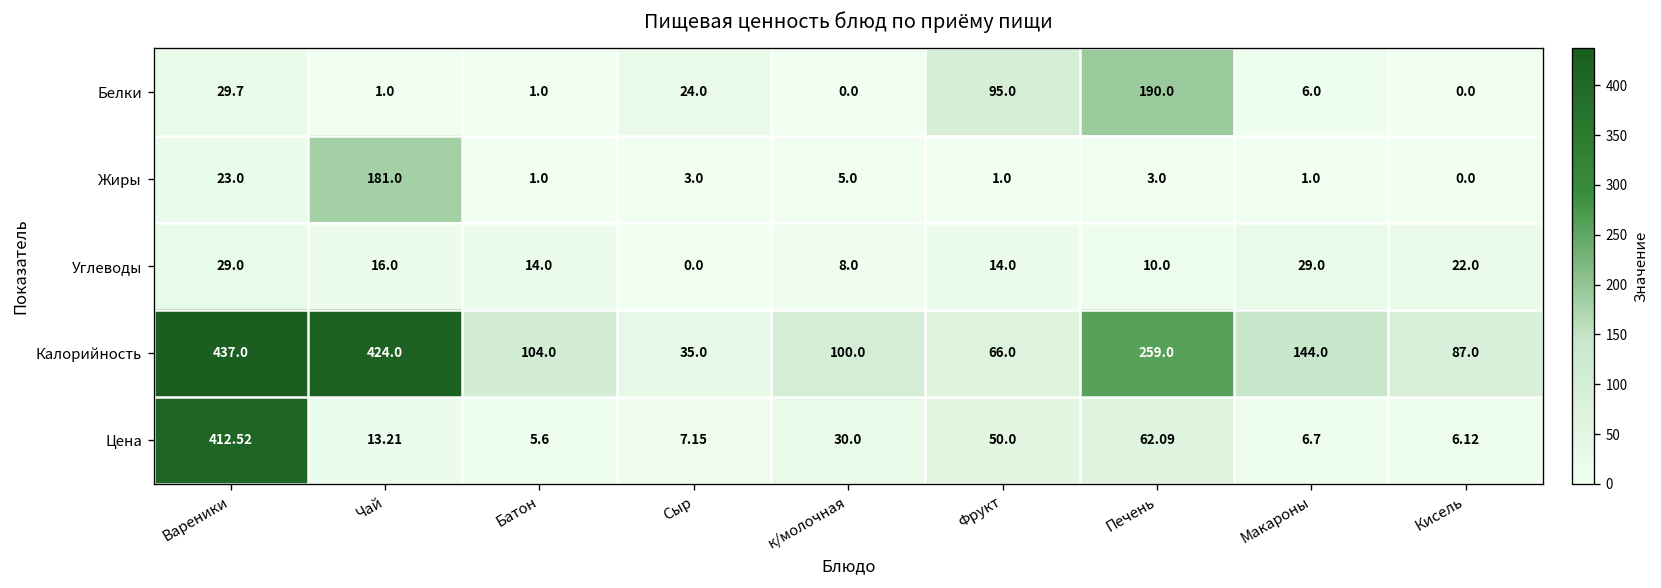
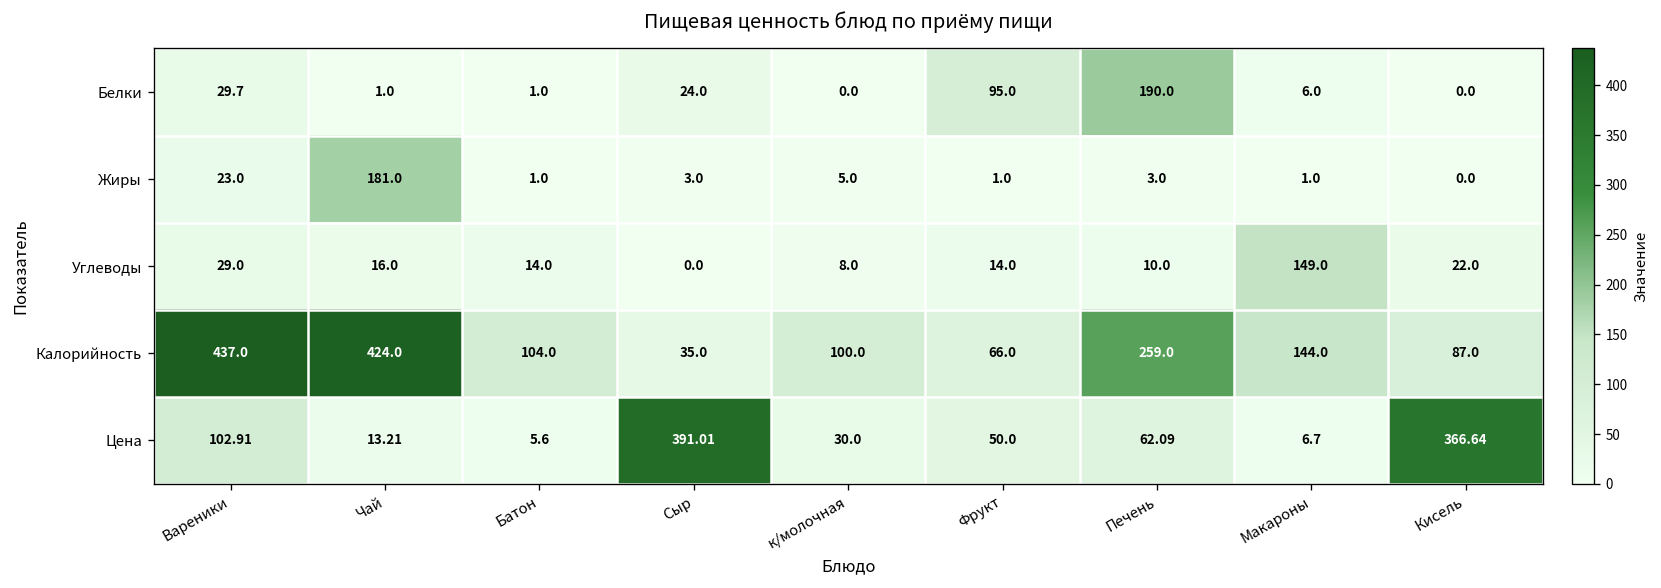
  {
    "Белки": {
      "Вареники": 29.7,
      "Чай": 1.0,
      "Батон": 1.0,
      "Сыр": 24.0,
      "к/молочная": 0.0,
      "Фрукт": 95.0,
      "Печень": 190.0,
      "Макароны": 6.0,
      "Кисель": 0.0
    },
    "Жиры": {
      "Вареники": 23.0,
      "Чай": 181.0,
      "Батон": 1.0,
      "Сыр": 3.0,
      "к/молочная": 5.0,
      "Фрукт": 1.0,
      "Печень": 3.0,
      "Макароны": 1.0,
      "Кисель": 0.0
    },
    "Углеводы": {
      "Вареники": 29.0,
      "Чай": 16.0,
      "Батон": 14.0,
      "Сыр": 0.0,
      "к/молочная": 8.0,
      "Фрукт": 14.0,
      "Печень": 10.0,
-     "Макароны": 29.0,
+     "Макароны": 149.0,
      "Кисель": 22.0
    },
    "Калорийность": {
      "Вареники": 437.0,
      "Чай": 424.0,
      "Батон": 104.0,
      "Сыр": 35.0,
      "к/молочная": 100.0,
      "Фрукт": 66.0,
      "Печень": 259.0,
      "Макароны": 144.0,
      "Кисель": 87.0
    },
    "Цена": {
-     "Вареники": 412.52,
+     "Вареники": 102.91,
      "Чай": 13.21,
      "Батон": 5.6,
-     "Сыр": 7.15,
+     "Сыр": 391.01,
      "к/молочная": 30.0,
      "Фрукт": 50.0,
      "Печень": 62.09,
      "Макароны": 6.7,
-     "Кисель": 6.12
+     "Кисель": 366.64
    }
  }
